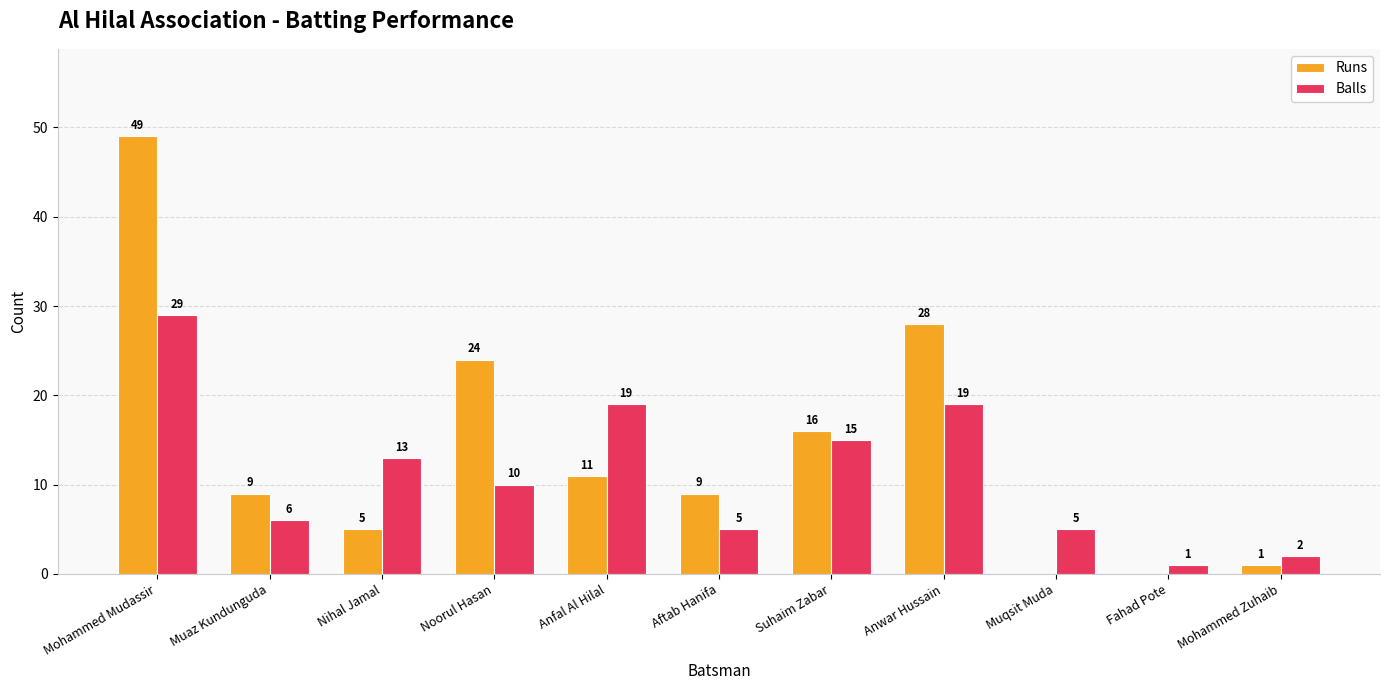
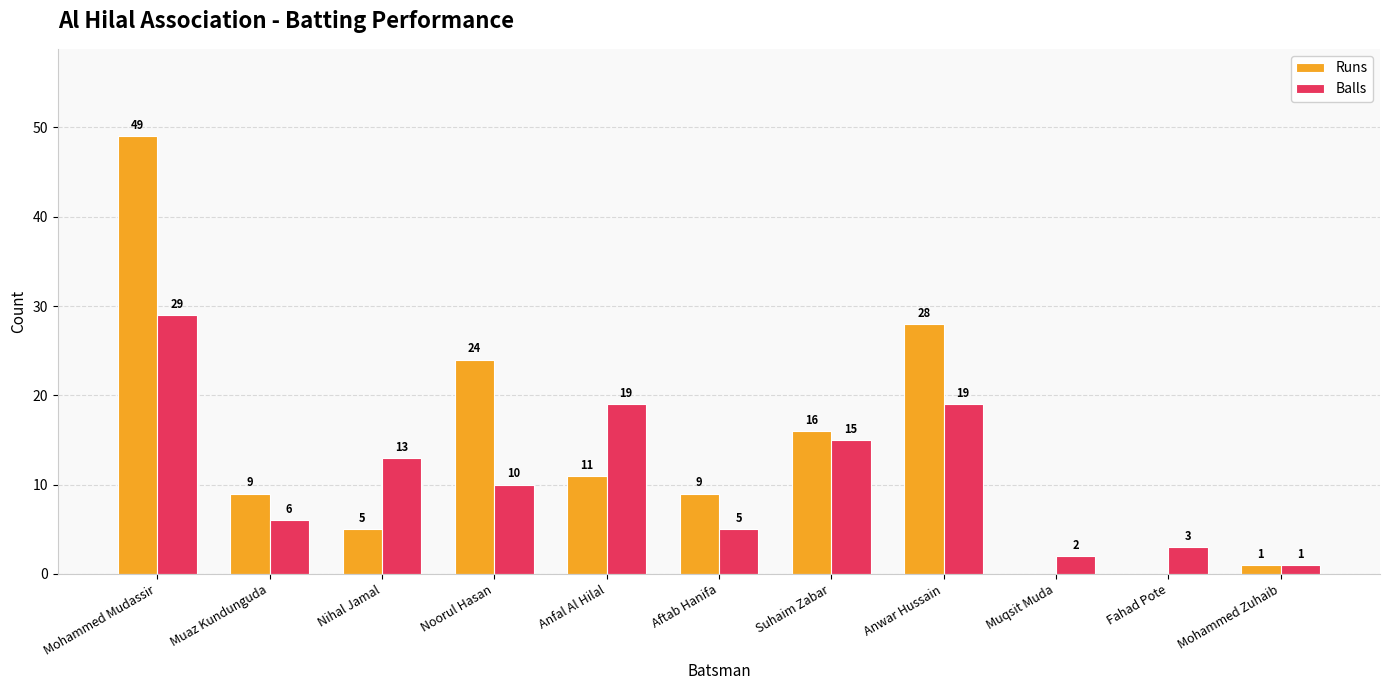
  {
    "Runs": {
      "Mohammed Mudassir": 49,
      "Muaz Kundunguda": 9,
      "Nihal Jamal": 5,
      "Noorul Hasan": 24,
      "Anfal Al Hilal": 11,
      "Aftab Hanifa": 9,
      "Suhaim Zabar": 16,
      "Anwar Hussain": 28,
      "Mohammed Zuhaib": 1
    },
    "Balls": {
      "Mohammed Mudassir": 29,
      "Muaz Kundunguda": 6,
      "Nihal Jamal": 13,
      "Noorul Hasan": 10,
      "Anfal Al Hilal": 19,
      "Aftab Hanifa": 5,
      "Suhaim Zabar": 15,
      "Anwar Hussain": 19,
-     "Muqsit Muda": 5,
-     "Fahad Pote": 1,
-     "Mohammed Zuhaib": 2
+     "Muqsit Muda": 2,
+     "Fahad Pote": 3,
+     "Mohammed Zuhaib": 1
    }
  }
